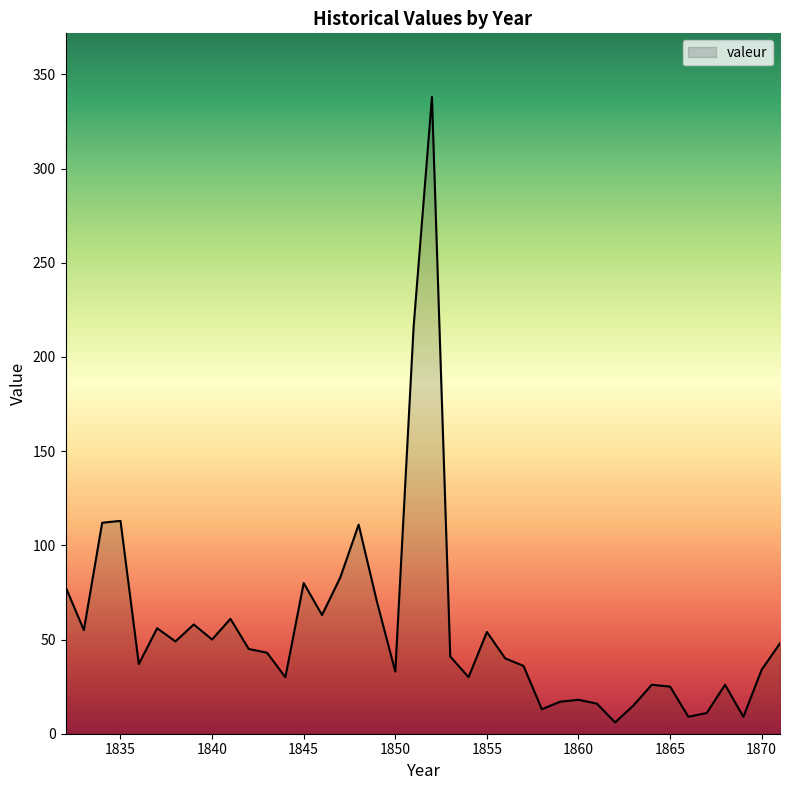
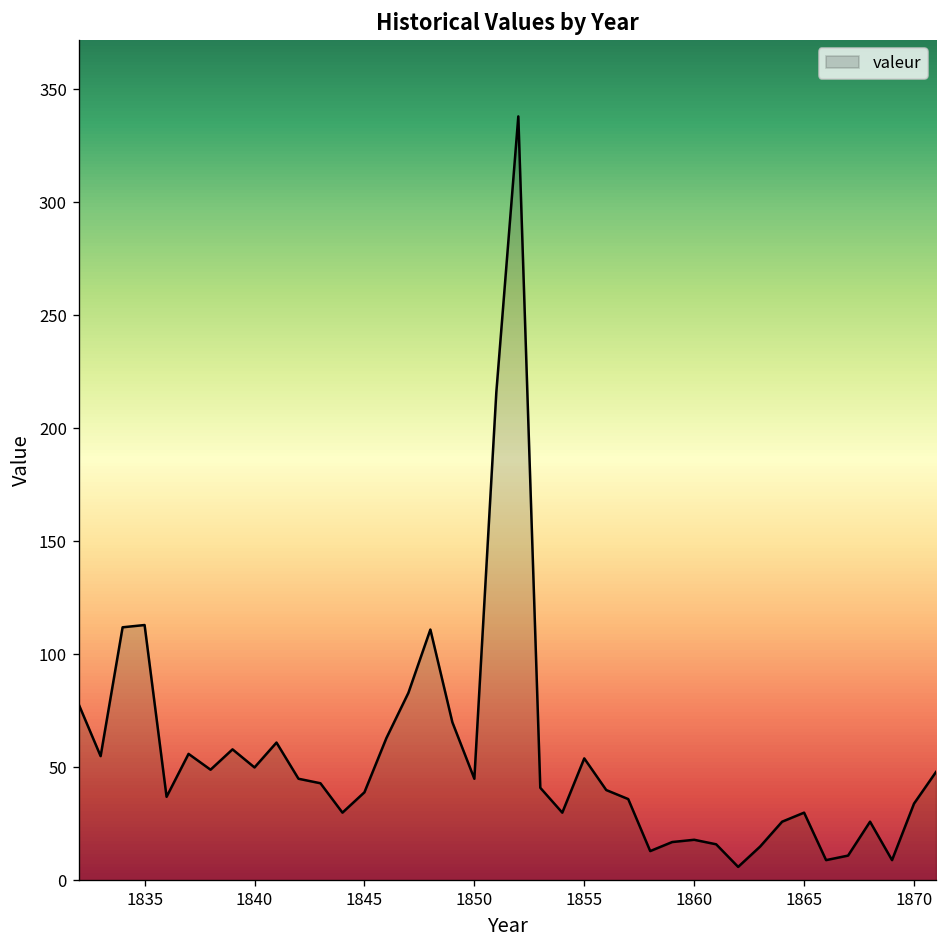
  {
    "1835": 113,
    "1840": 50,
-   "1845": 80,
-   "1850": 33,
+   "1845": 39,
+   "1850": 45,
    "1855": 54,
    "1860": 18,
-   "1865": 25,
+   "1865": 30,
    "1870": 34
  }
